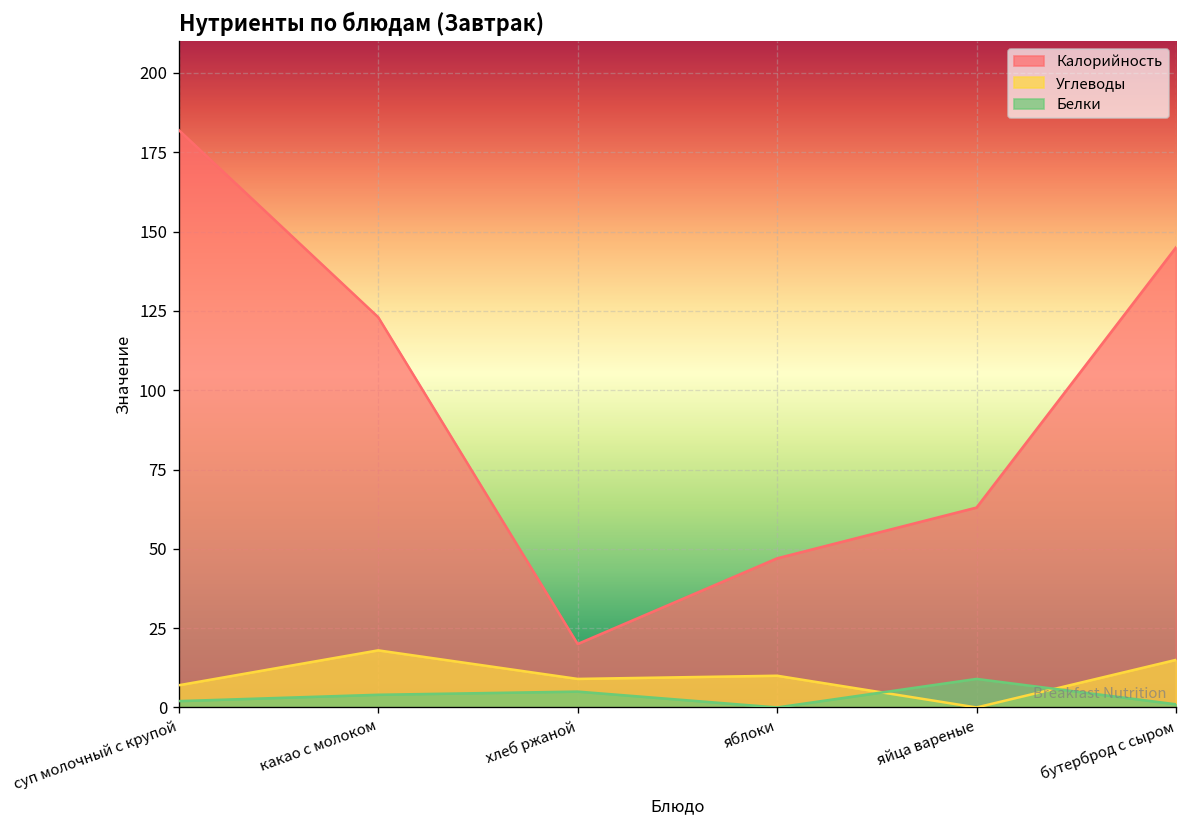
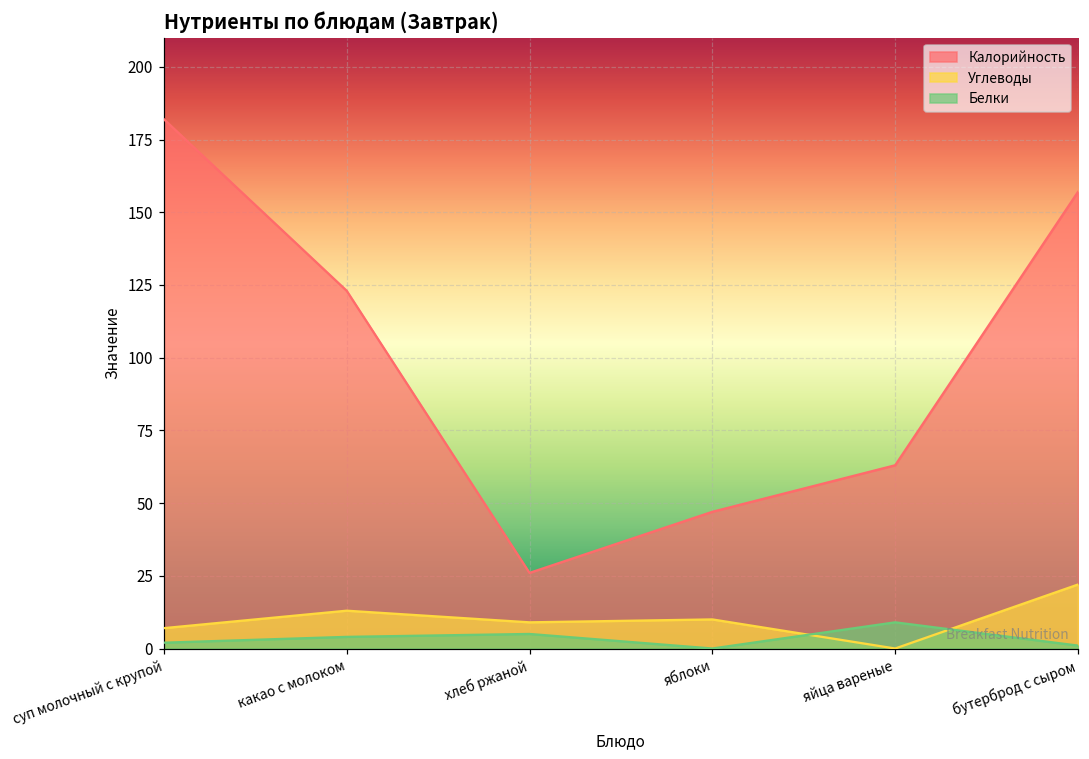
  {
    "Калорийность": {
      "суп молочный с крупой": 182,
      "какао с молоком": 123,
-     "хлеб ржаной": 20,
+     "хлеб ржаной": 26,
      "яблоки": 47,
      "яйца вареные": 63,
-     "бутерброд с сыром": 145
+     "бутерброд с сыром": 157
    },
    "Углеводы": {
      "суп молочный с крупой": 7,
-     "какао с молоком": 18,
+     "какао с молоком": 13,
      "хлеб ржаной": 9,
      "яблоки": 10,
      "яйца вареные": 0,
-     "бутерброд с сыром": 15
+     "бутерброд с сыром": 22
    },
    "Белки": {
      "суп молочный с крупой": 2,
      "какао с молоком": 4,
      "хлеб ржаной": 5,
      "яблоки": 0,
      "яйца вареные": 9,
      "бутерброд с сыром": 1
    }
  }
